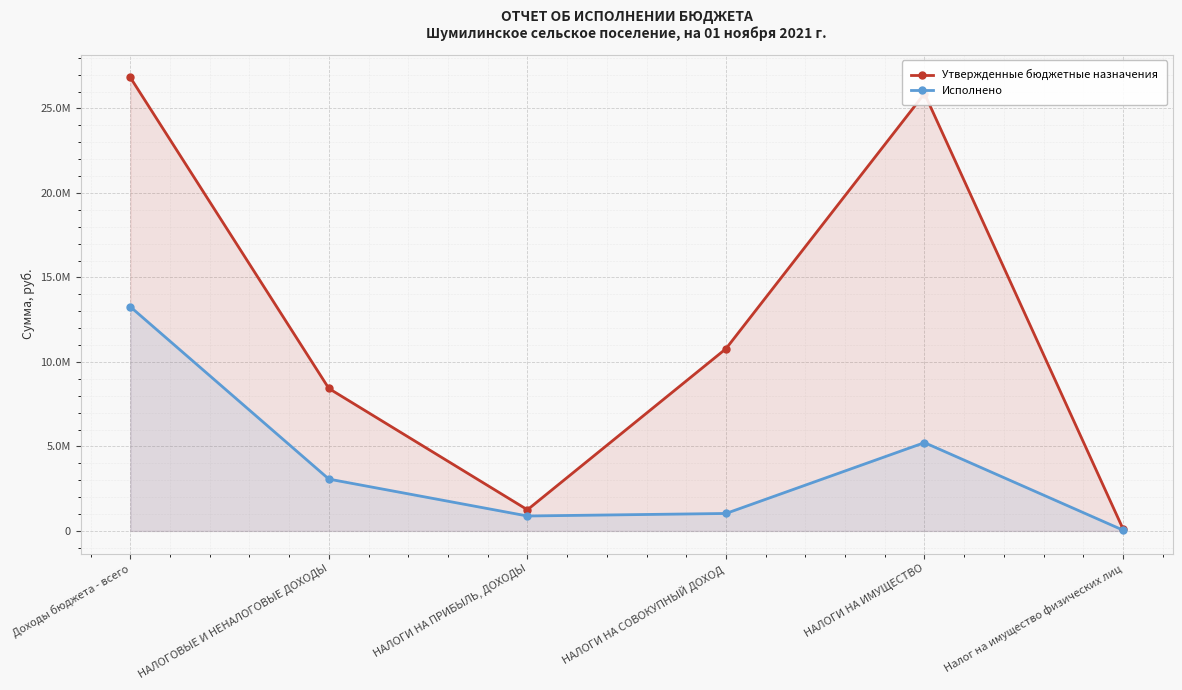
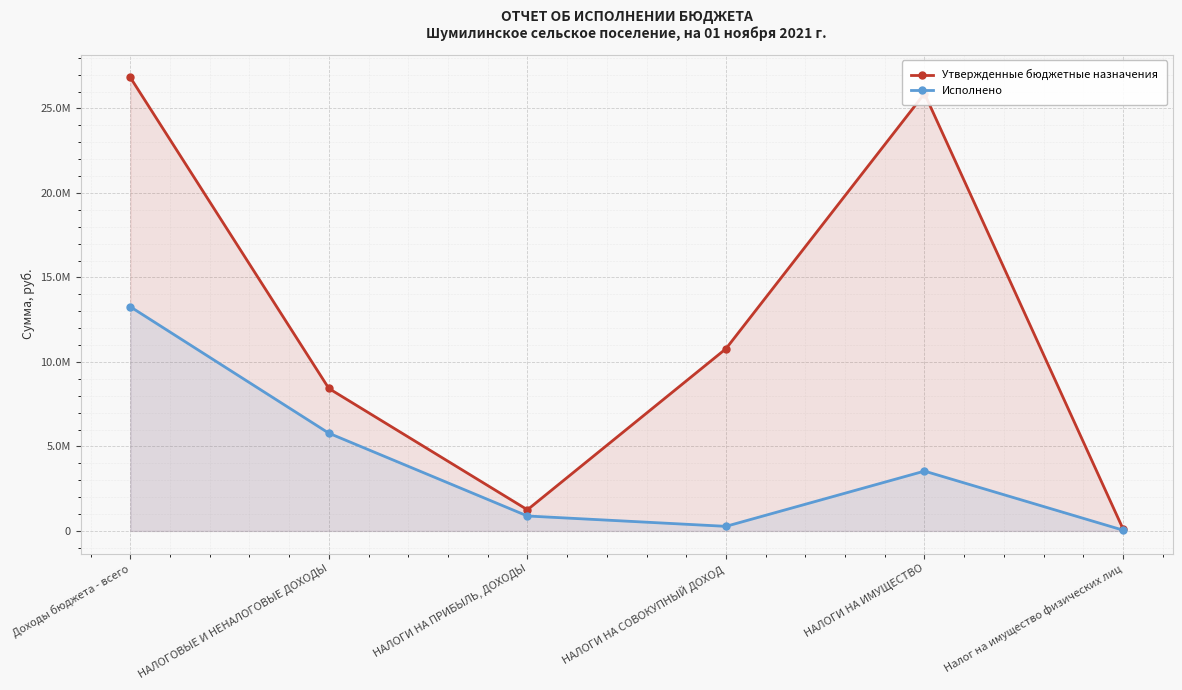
  {
    "Утвержденные бюджетные назначения": {
      "Доходы бюджета - всего": 26800000,
      "НАЛОГОВЫЕ И НЕНАЛОГОВЫЕ ДОХОДЫ": 8400000,
      "НАЛОГИ НА ПРИБЫЛЬ, ДОХОДЫ": 1300000,
      "НАЛОГИ НА СОВОКУПНЫЙ ДОХОД": 10800000
    },
    "Исполнено": {
      "Доходы бюджета - всего": 13300000,
-     "НАЛОГОВЫЕ И НЕНАЛОГОВЫЕ ДОХОДЫ": 3100000,
+     "НАЛОГОВЫЕ И НЕНАЛОГОВЫЕ ДОХОДЫ": 5800000,
      "НАЛОГИ НА ПРИБЫЛЬ, ДОХОДЫ": 900000,
-     "НАЛОГИ НА СОВОКУПНЫЙ ДОХОД": 1000000,
-     "НАЛОГИ НА ИМУЩЕСТВО": 5200000
+     "НАЛОГИ НА СОВОКУПНЫЙ ДОХОД": 300000,
+     "НАЛОГИ НА ИМУЩЕСТВО": 3500000
    }
  }
